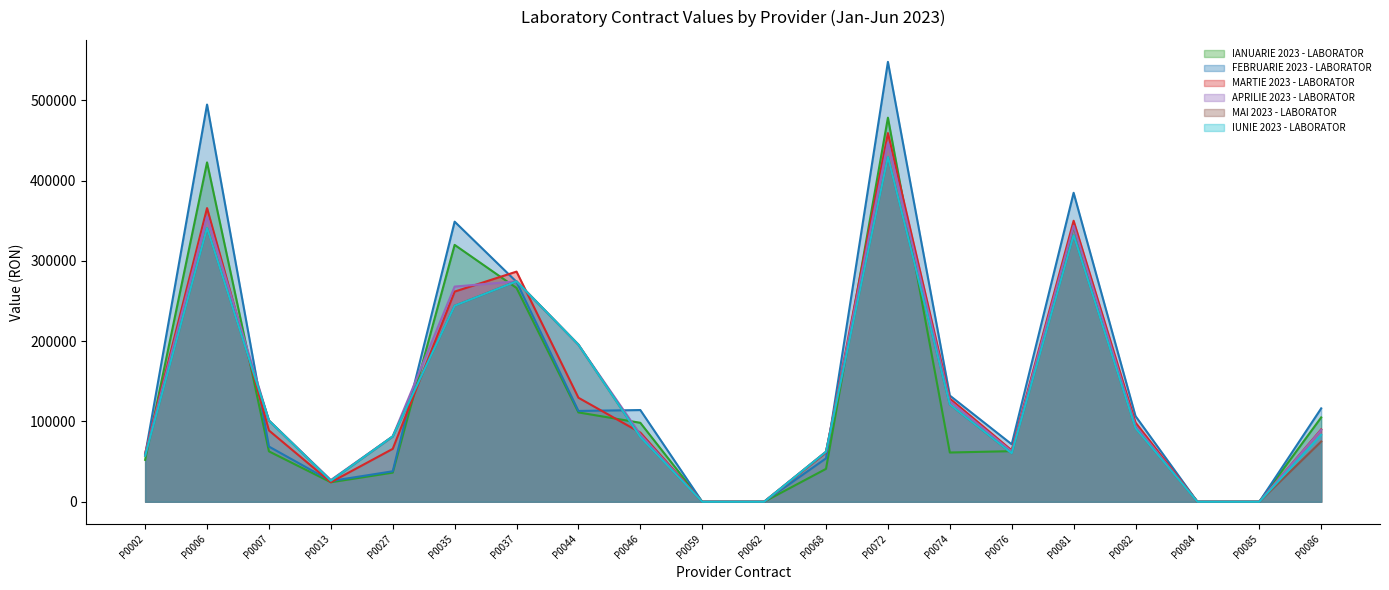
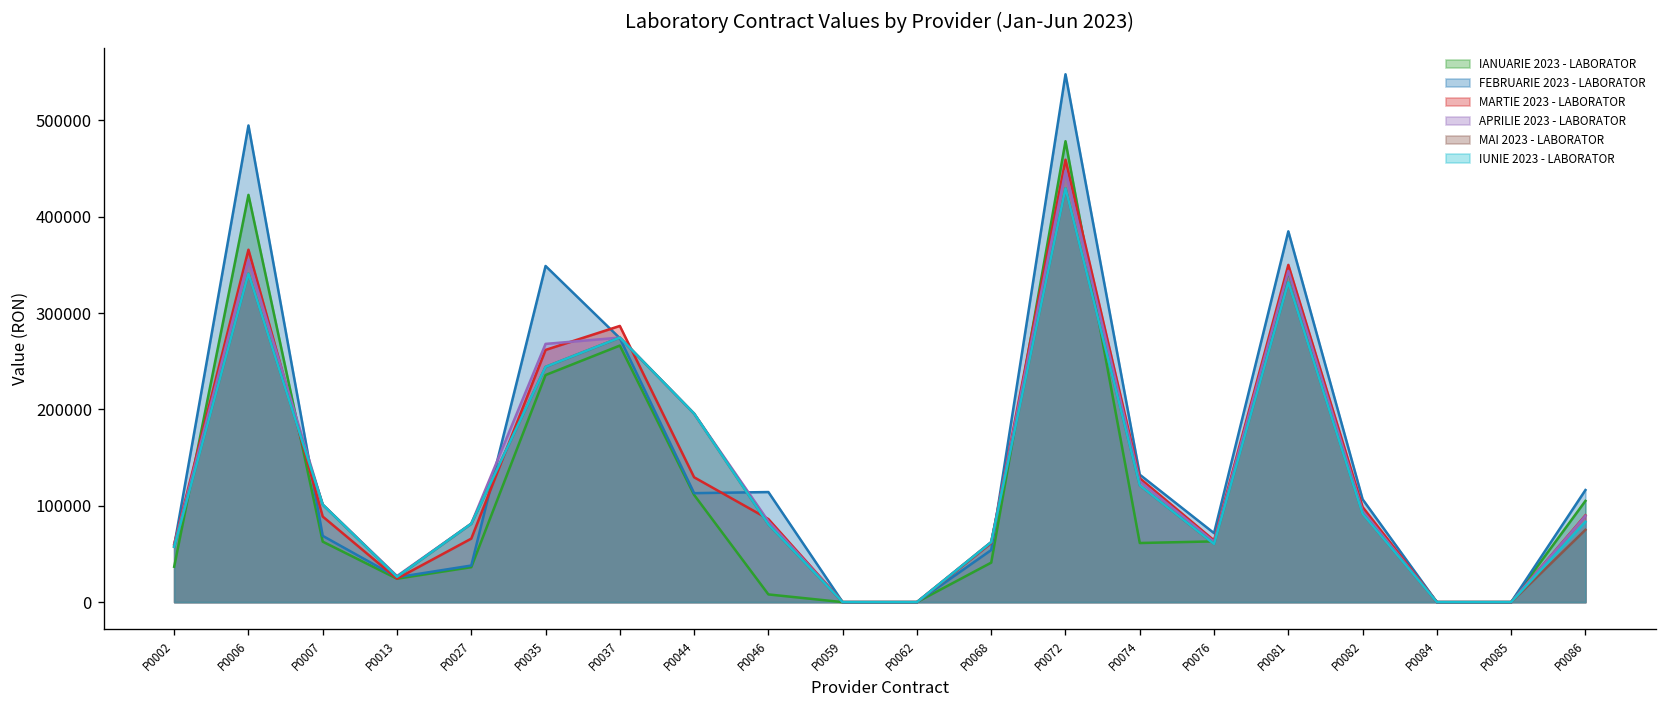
  {
    "IANUARIE 2023 - LABORATOR": {
-     "P0002": 50000,
+     "P0002": 40000,
      "P0006": 420000,
      "P0007": 60000,
-     "P0035": 320000,
+     "P0035": 240000,
      "P0037": 270000,
-     "P0046": 100000,
+     "P0046": 10000,
      "P0068": 40000,
      "P0072": 480000,
      "P0074": 60000,
      "P0086": 110000
    },
    "APRILIE 2023 - LABORATOR": {
      "P0006": 360000,
      "P0035": 270000,
      "P0072": 450000
    }
  }
